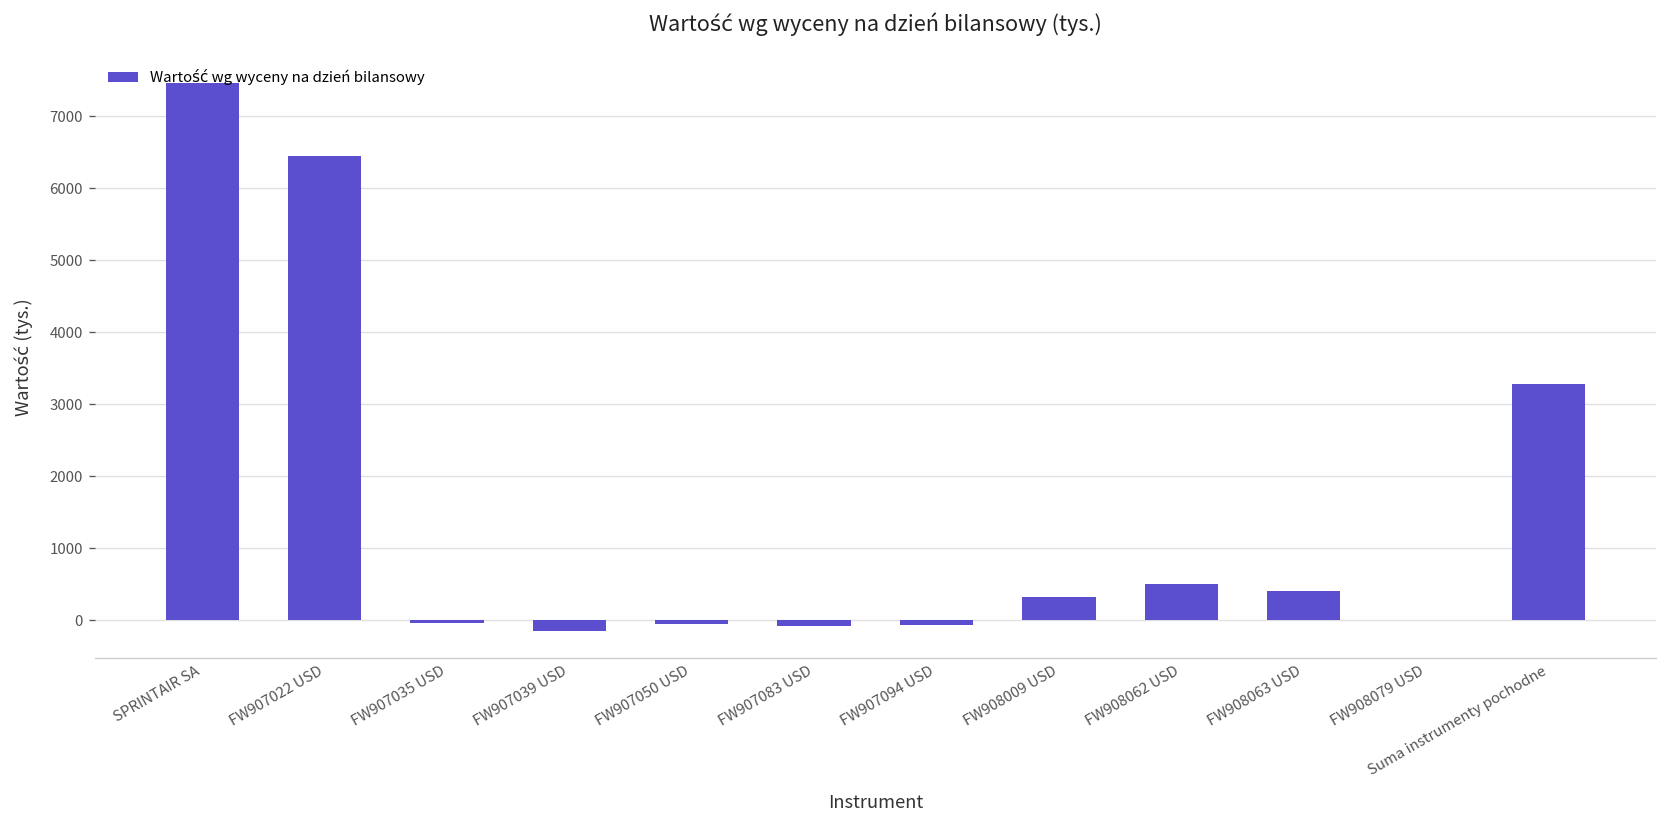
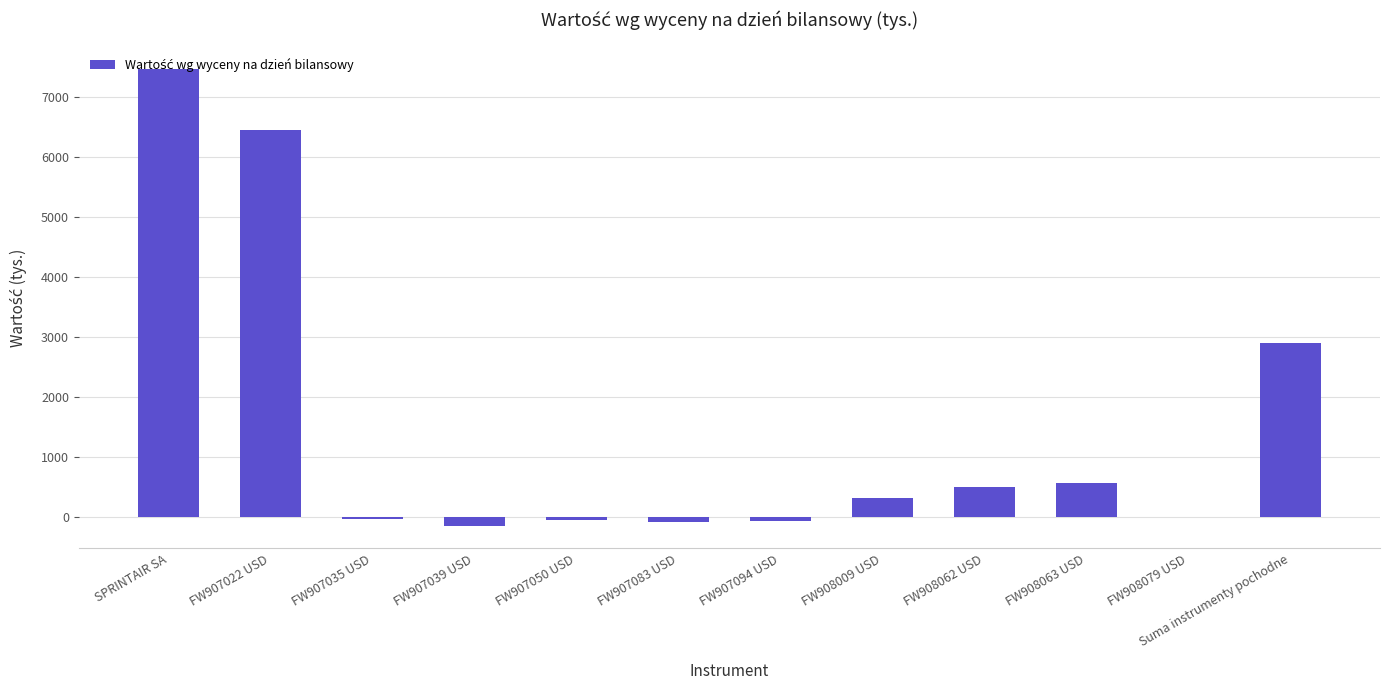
  {
    "SPRINTAIR SA": 7500,
    "FW907022 USD": 6400,
    "FW907035 USD": 0,
    "FW907039 USD": -100,
    "FW907050 USD": -100,
    "FW907083 USD": -100,
    "FW907094 USD": -100,
    "FW908009 USD": 300,
    "FW908062 USD": 500,
-   "FW908063 USD": 400,
-   "Suma instrumenty pochodne": 3300
+   "FW908063 USD": 600,
+   "Suma instrumenty pochodne": 2900
  }
